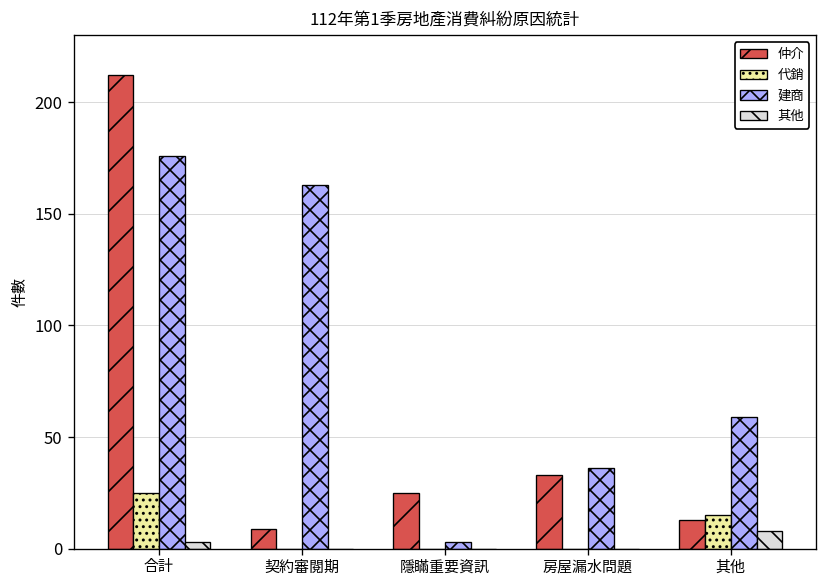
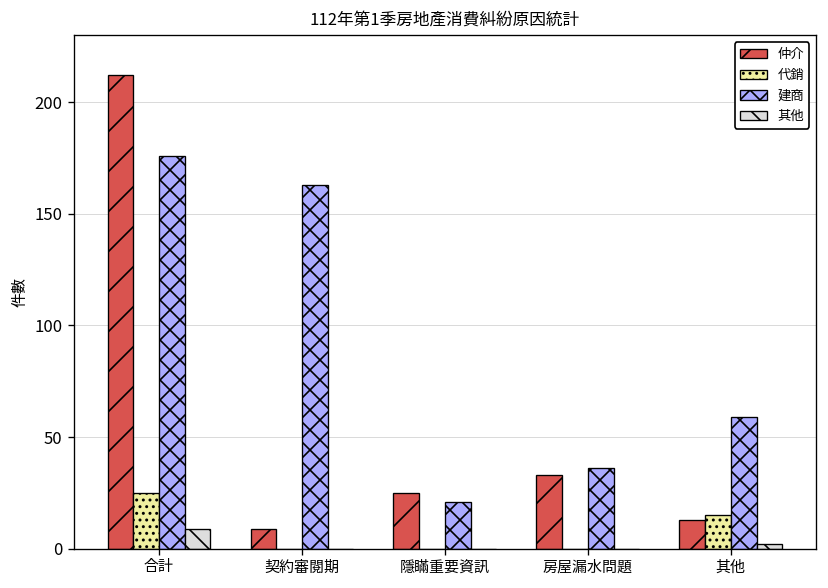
  {
    "仲介": {
      "合計": 212,
      "契約審閱期": 9,
      "隱瞞重要資訊": 25,
      "房屋漏水問題": 33,
      "其他": 13
    },
    "代銷": {
      "合計": 25,
      "契約審閱期": 0,
      "隱瞞重要資訊": 0,
      "房屋漏水問題": 0,
      "其他": 15
    },
    "建商": {
      "合計": 176,
      "契約審閱期": 163,
-     "隱瞞重要資訊": 3,
+     "隱瞞重要資訊": 21,
      "房屋漏水問題": 36,
      "其他": 59
    },
    "其他": {
-     "合計": 3,
+     "合計": 9,
      "契約審閱期": 0,
      "隱瞞重要資訊": 0,
      "房屋漏水問題": 0,
-     "其他": 8
+     "其他": 2
    }
  }
